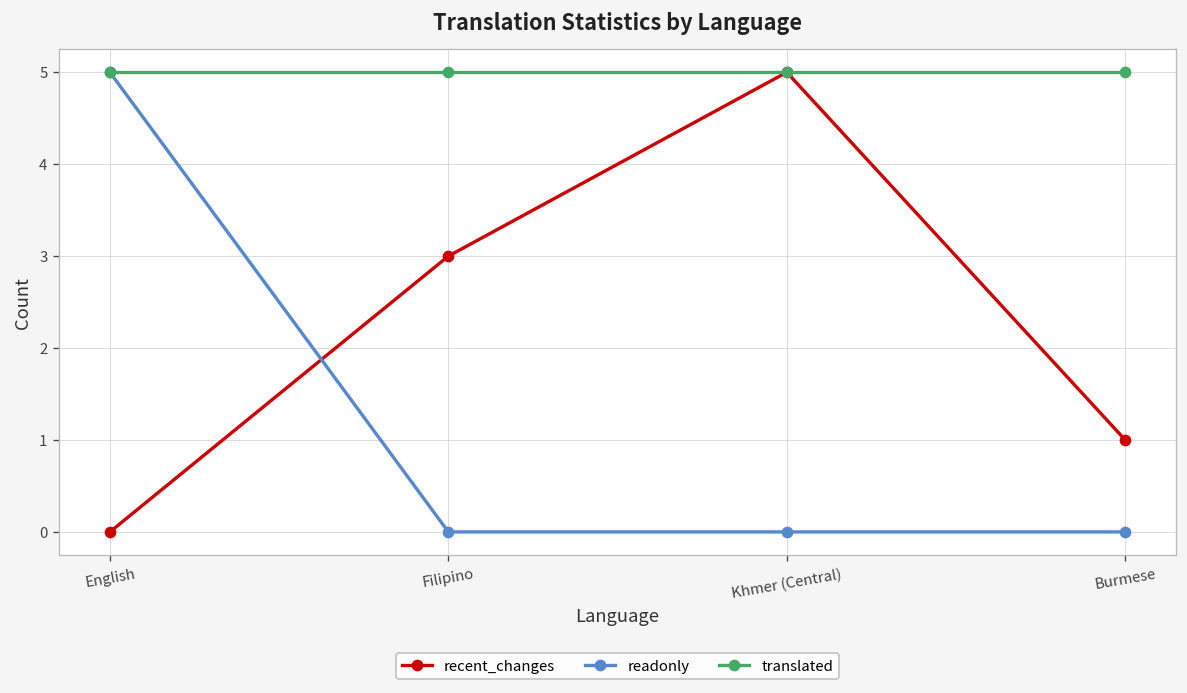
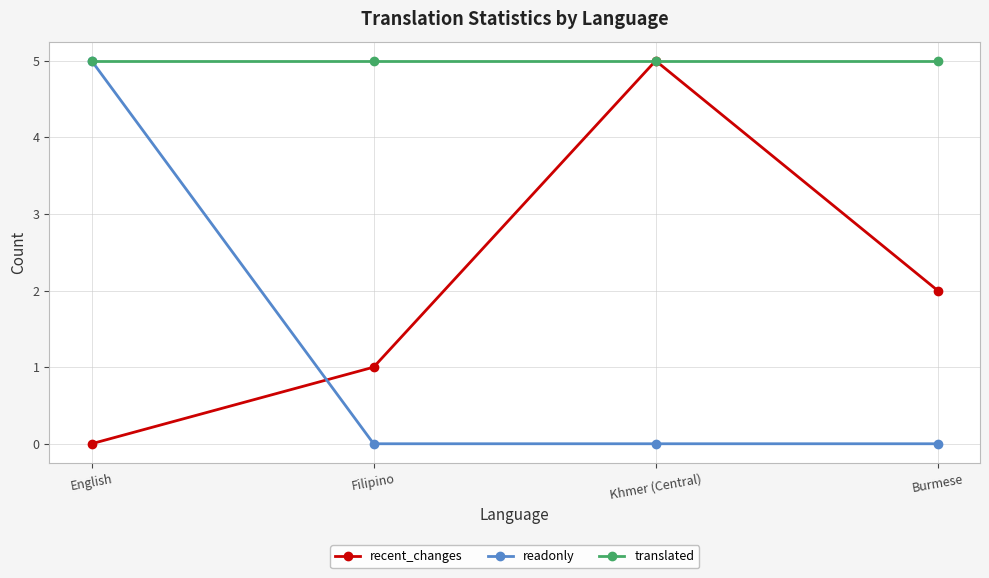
  {
    "recent_changes": {
      "English": 0,
-     "Filipino": 3,
-     "Burmese": 1
+     "Filipino": 1,
+     "Burmese": 2
    },
    "readonly": {
      "Filipino": 0,
      "Khmer (Central)": 0,
      "Burmese": 0
    },
    "translated": {
      "Filipino": 5,
      "Burmese": 5
    }
  }
